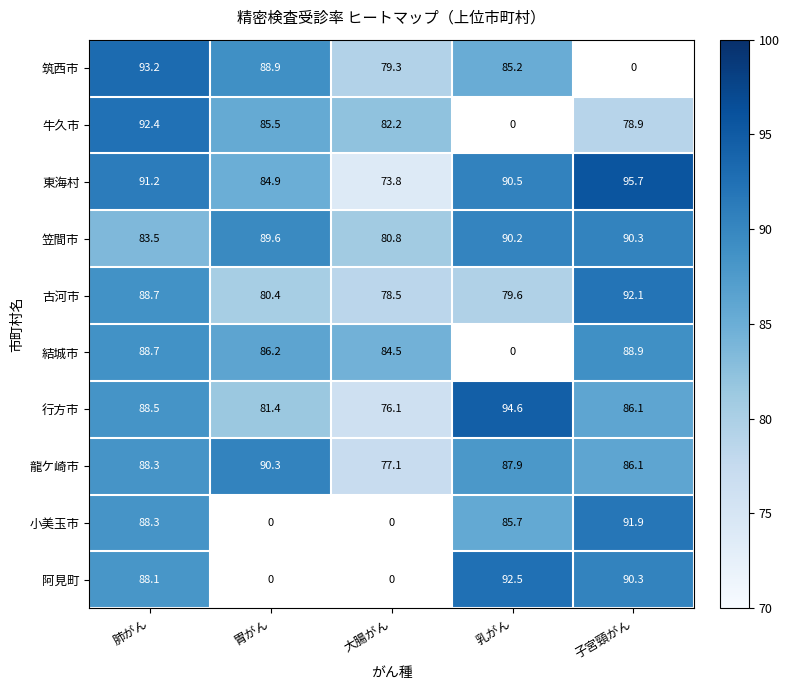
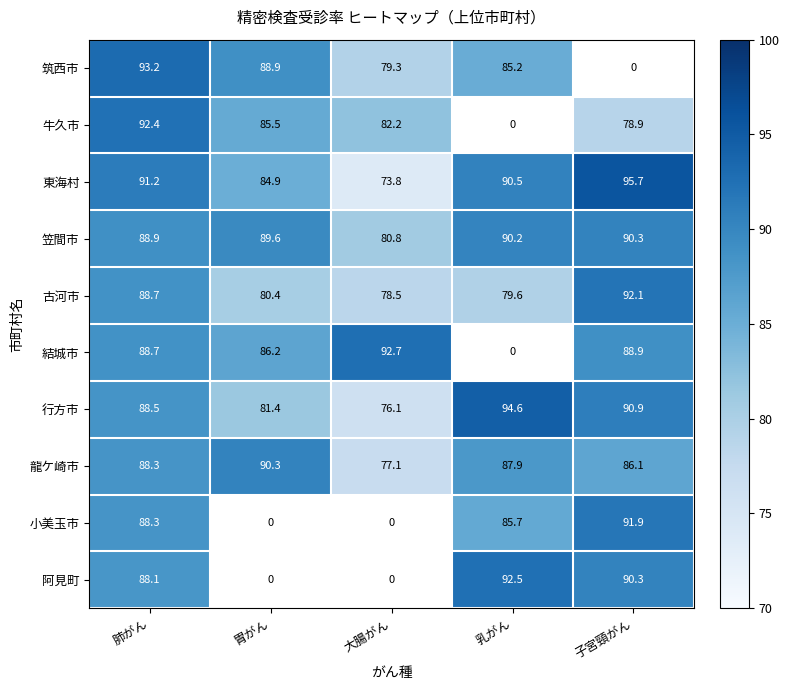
  {
    "筑西市": {
      "肺がん": 93.2,
      "胃がん": 88.9,
      "大腸がん": 79.3,
      "乳がん": 85.2
    },
    "牛久市": {
      "肺がん": 92.4,
      "胃がん": 85.5,
      "大腸がん": 82.2,
      "子宮頸がん": 78.9
    },
    "東海村": {
      "肺がん": 91.2,
      "胃がん": 84.9,
      "大腸がん": 73.8,
      "乳がん": 90.5,
      "子宮頸がん": 95.7
    },
    "笠間市": {
-     "肺がん": 83.5,
+     "肺がん": 88.9,
      "胃がん": 89.6,
      "大腸がん": 80.8,
      "乳がん": 90.2,
      "子宮頸がん": 90.3
    },
    "古河市": {
      "肺がん": 88.7,
      "胃がん": 80.4,
      "大腸がん": 78.5,
      "乳がん": 79.6,
      "子宮頸がん": 92.1
    },
    "結城市": {
      "肺がん": 88.7,
      "胃がん": 86.2,
-     "大腸がん": 84.5,
+     "大腸がん": 92.7,
      "子宮頸がん": 88.9
    },
    "行方市": {
      "肺がん": 88.5,
      "胃がん": 81.4,
      "大腸がん": 76.1,
      "乳がん": 94.6,
-     "子宮頸がん": 86.1
+     "子宮頸がん": 90.9
    },
    "龍ケ崎市": {
      "肺がん": 88.3,
      "胃がん": 90.3,
      "大腸がん": 77.1,
      "乳がん": 87.9,
      "子宮頸がん": 86.1
    },
    "小美玉市": {
      "肺がん": 88.3,
      "乳がん": 85.7,
      "子宮頸がん": 91.9
    },
    "阿見町": {
      "肺がん": 88.1,
      "乳がん": 92.5,
      "子宮頸がん": 90.3
    }
  }
